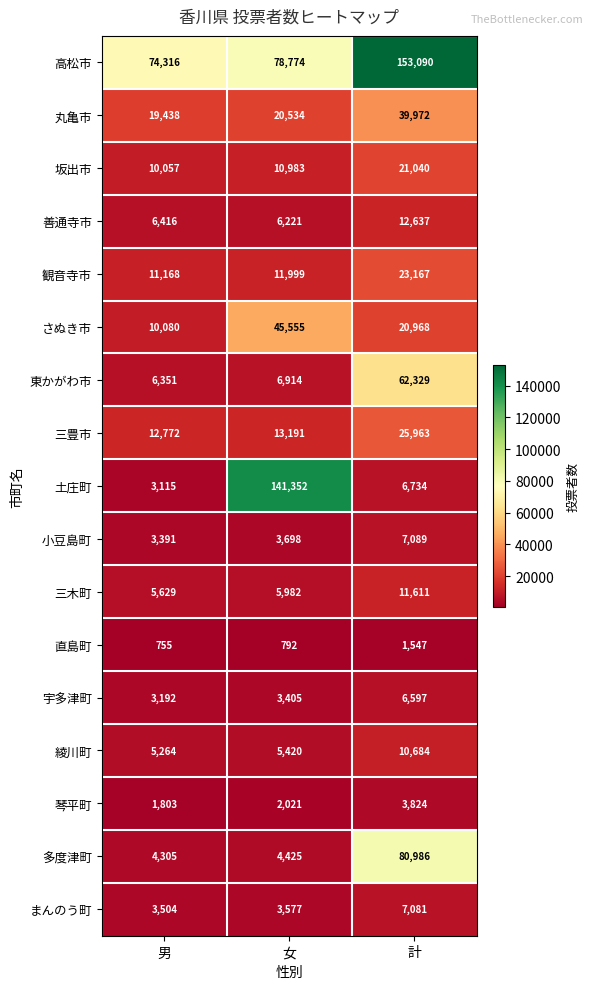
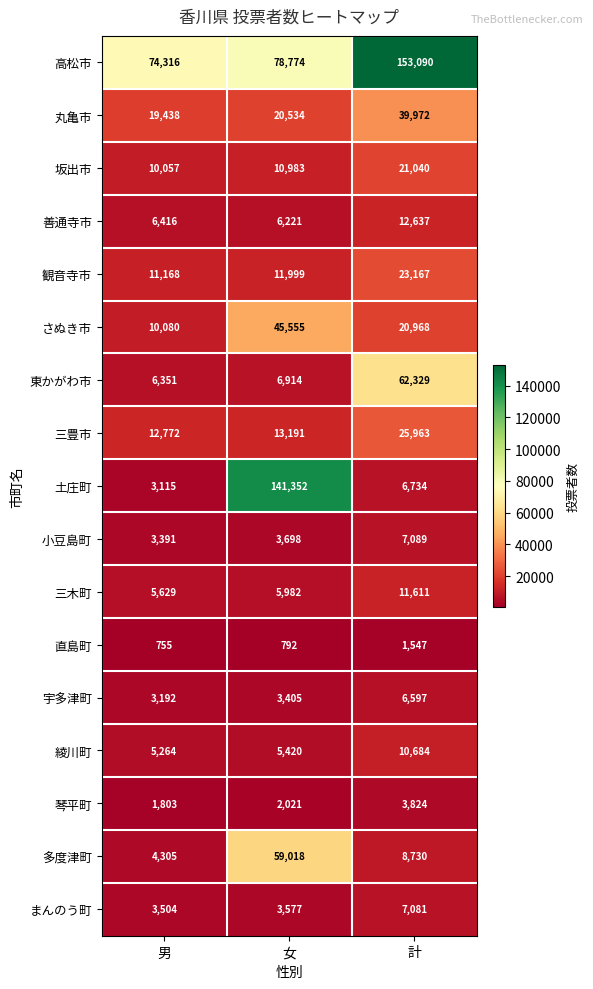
  {
    "高松市": {
      "男": "74,316",
      "女": "78,774",
      "計": "153,090"
    },
    "丸亀市": {
      "男": "19,438",
      "女": "20,534",
      "計": "39,972"
    },
    "坂出市": {
      "男": "10,057",
      "女": "10,983",
      "計": "21,040"
    },
    "善通寺市": {
      "男": "6,416",
      "女": "6,221",
      "計": "12,637"
    },
    "観音寺市": {
      "男": "11,168",
      "女": "11,999",
      "計": "23,167"
    },
    "さぬき市": {
      "男": "10,080",
      "女": "45,555",
      "計": "20,968"
    },
    "東かがわ市": {
      "男": "6,351",
      "女": "6,914",
      "計": "62,329"
    },
    "三豊市": {
      "男": "12,772",
      "女": "13,191",
      "計": "25,963"
    },
    "土庄町": {
      "男": "3,115",
      "女": "141,352",
      "計": "6,734"
    },
    "小豆島町": {
      "男": "3,391",
      "女": "3,698",
      "計": "7,089"
    },
    "三木町": {
      "男": "5,629",
      "女": "5,982",
      "計": "11,611"
    },
    "直島町": {
      "男": "755",
      "女": "792",
      "計": "1,547"
    },
    "宇多津町": {
      "男": "3,192",
      "女": "3,405",
      "計": "6,597"
    },
    "綾川町": {
      "男": "5,264",
      "女": "5,420",
      "計": "10,684"
    },
    "琴平町": {
      "男": "1,803",
      "女": "2,021",
      "計": "3,824"
    },
    "多度津町": {
      "男": "4,305",
-     "女": "4,425",
-     "計": "80,986"
+     "女": "59,018",
+     "計": "8,730"
    },
    "まんのう町": {
      "男": "3,504",
      "女": "3,577",
      "計": "7,081"
    }
  }
